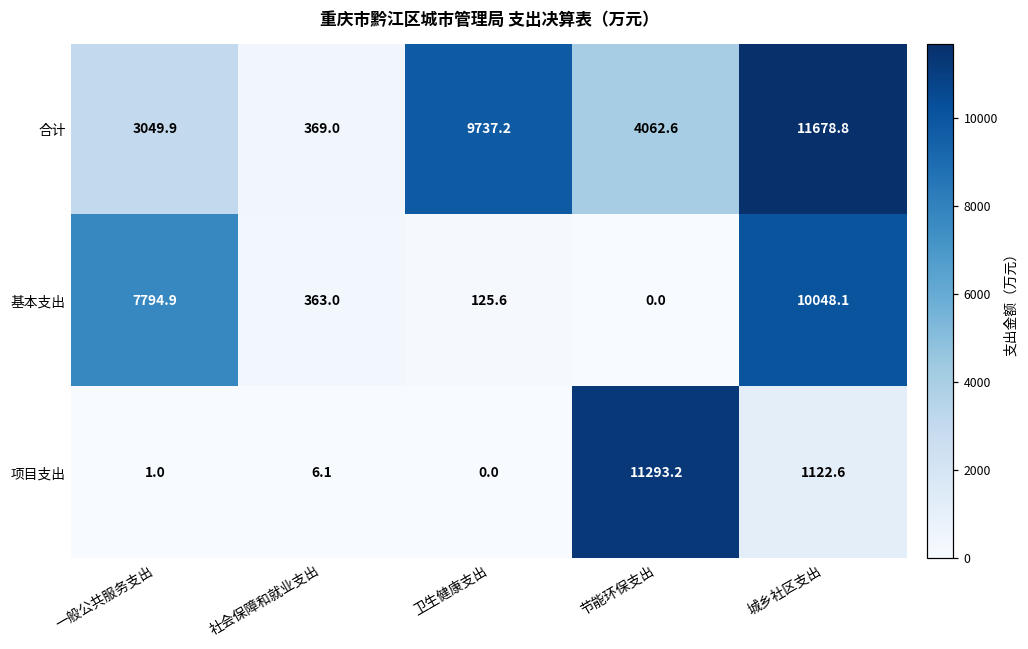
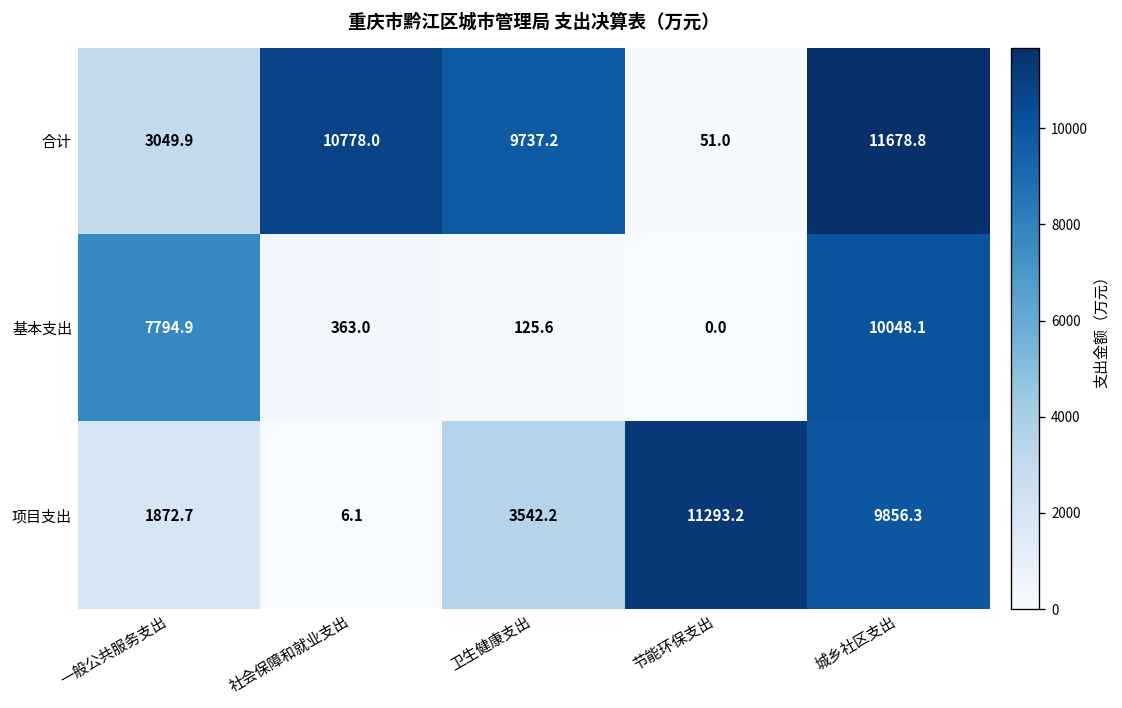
  {
    "合计": {
      "一般公共服务支出": 3049.9,
-     "社会保障和就业支出": 369.0,
+     "社会保障和就业支出": 10778.0,
      "卫生健康支出": 9737.2,
-     "节能环保支出": 4062.6,
+     "节能环保支出": 51.0,
      "城乡社区支出": 11678.8
    },
    "基本支出": {
      "一般公共服务支出": 7794.9,
      "社会保障和就业支出": 363.0,
      "卫生健康支出": 125.6,
      "节能环保支出": 0.0,
      "城乡社区支出": 10048.1
    },
    "项目支出": {
-     "一般公共服务支出": 1.0,
+     "一般公共服务支出": 1872.7,
      "社会保障和就业支出": 6.1,
-     "卫生健康支出": 0.0,
+     "卫生健康支出": 3542.2,
      "节能环保支出": 11293.2,
-     "城乡社区支出": 1122.6
+     "城乡社区支出": 9856.3
    }
  }
